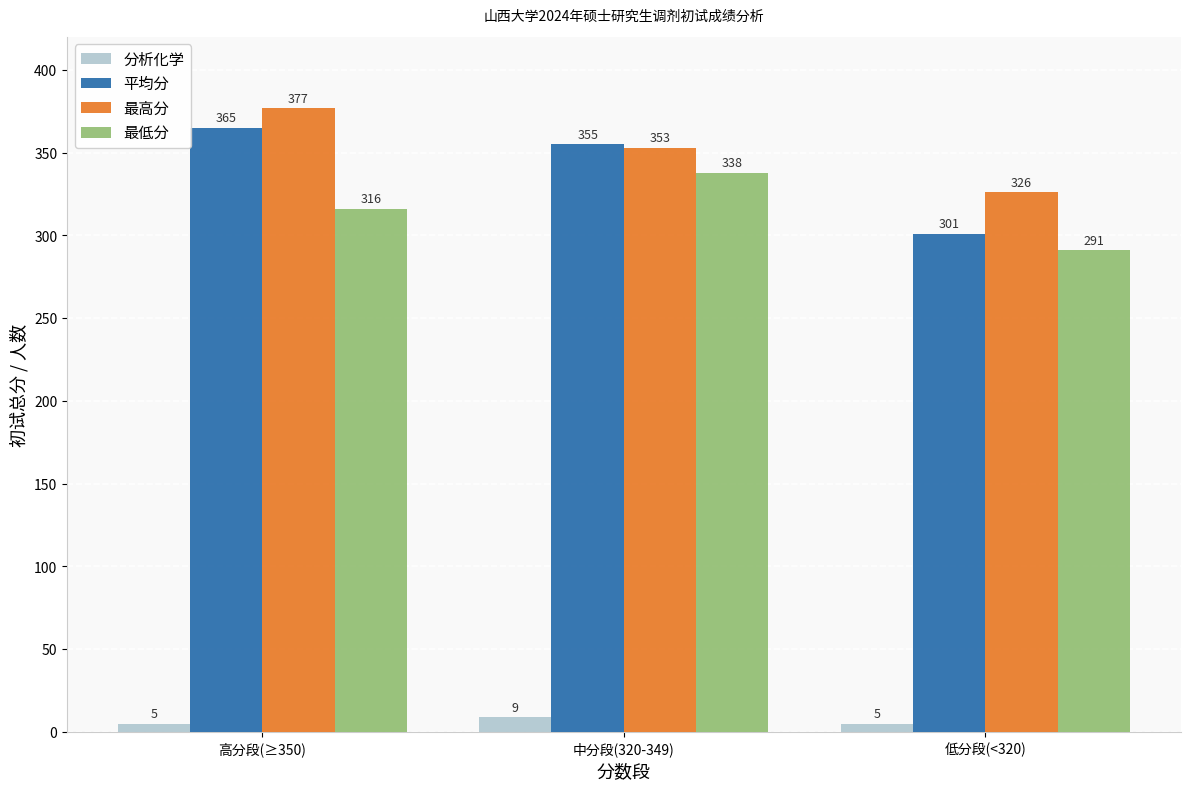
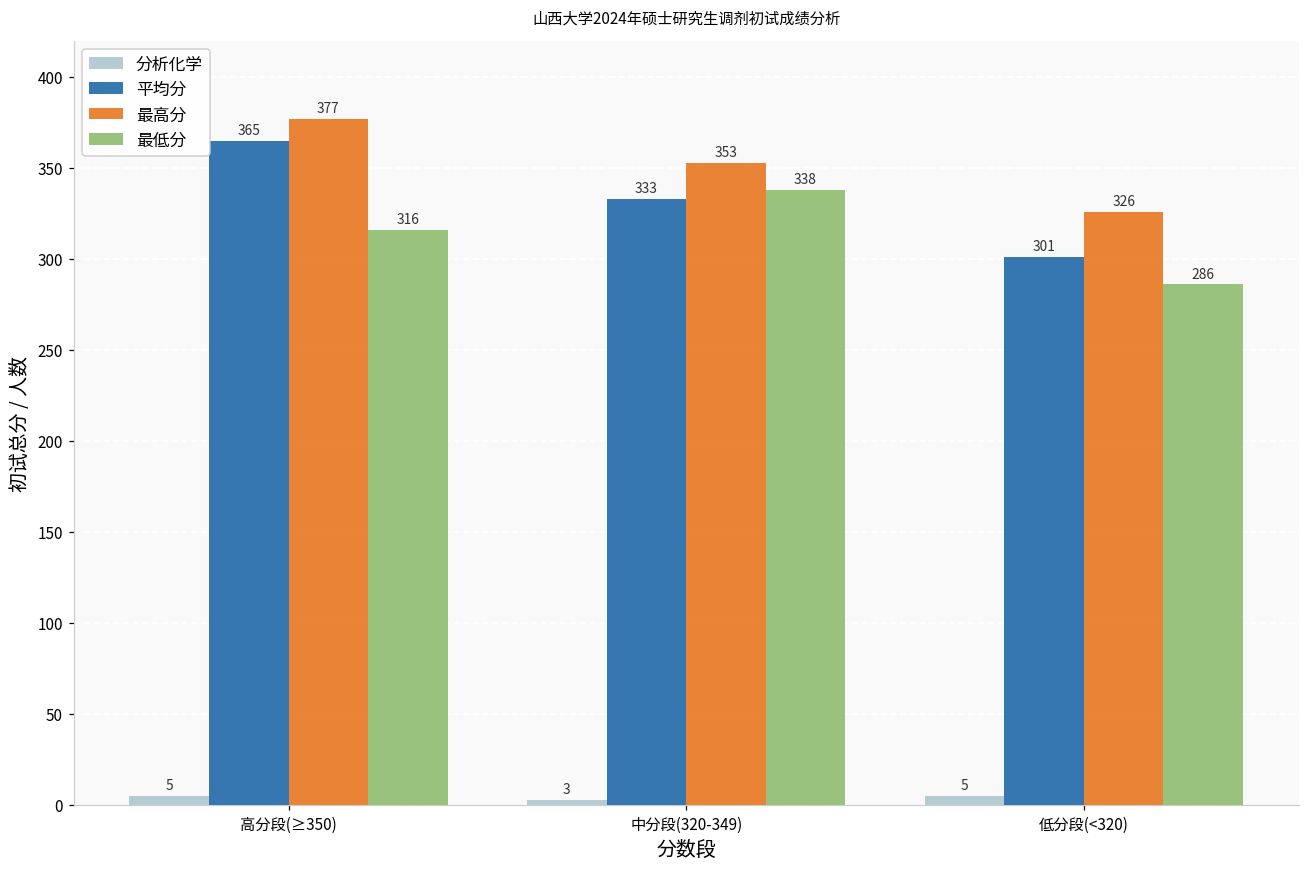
  {
    "分析化学": {
      "高分段(≥350)": 5,
-     "中分段(320-349)": 9,
+     "中分段(320-349)": 3,
      "低分段(<320)": 5
    },
    "平均分": {
      "高分段(≥350)": 365,
-     "中分段(320-349)": 355,
+     "中分段(320-349)": 333,
      "低分段(<320)": 301
    },
    "最高分": {
      "高分段(≥350)": 377,
      "中分段(320-349)": 353,
      "低分段(<320)": 326
    },
    "最低分": {
      "高分段(≥350)": 316,
      "中分段(320-349)": 338,
-     "低分段(<320)": 291
+     "低分段(<320)": 286
    }
  }
